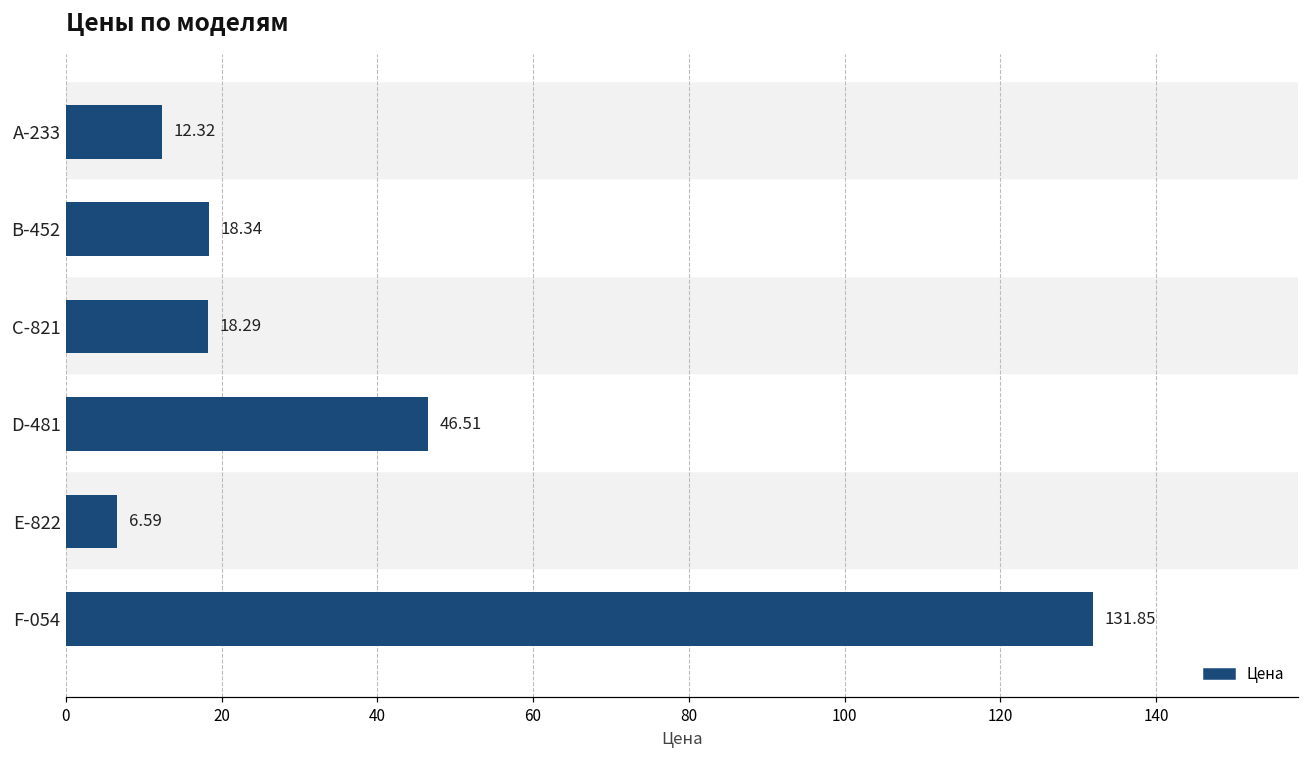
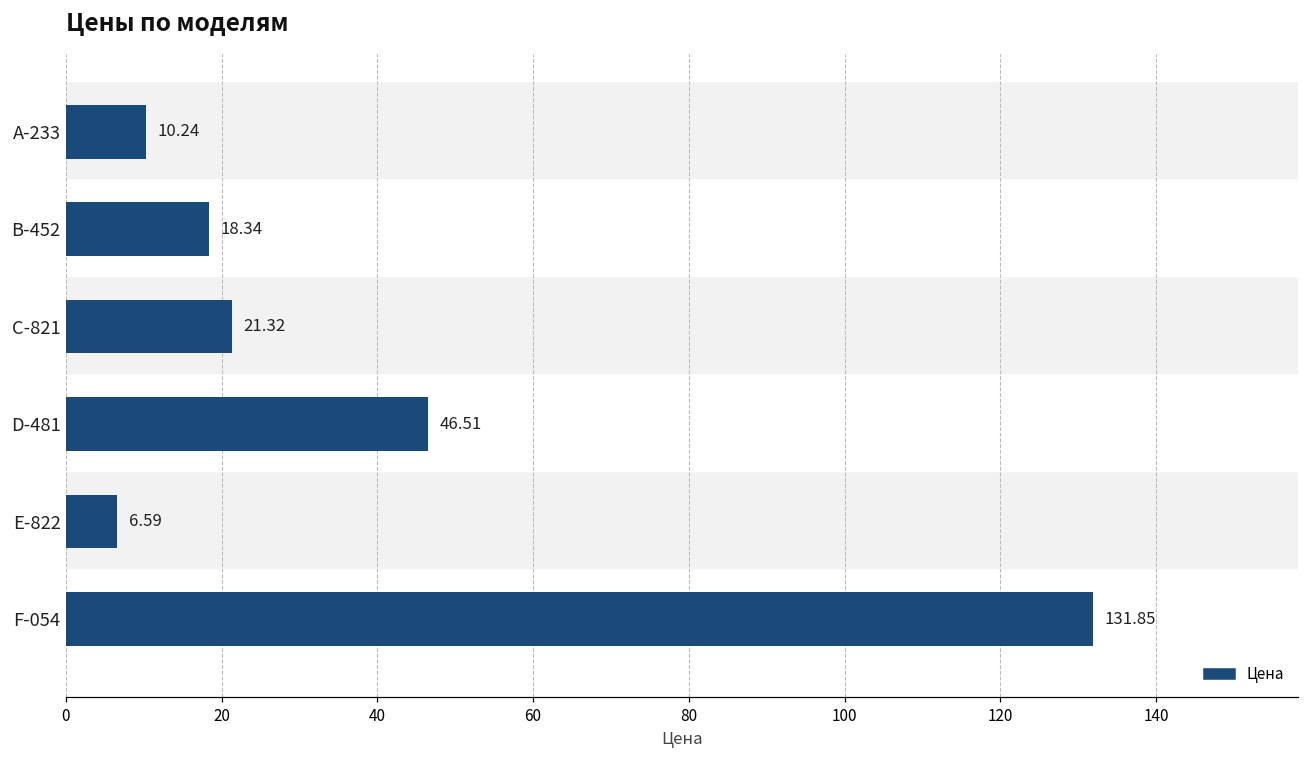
  {
-   "А-233": 12.32,
+   "А-233": 10.24,
    "В-452": 18.34,
-   "С-821": 18.29,
+   "С-821": 21.32,
    "D-481": 46.51,
    "E-822": 6.59,
    "F-054": 131.85
  }
